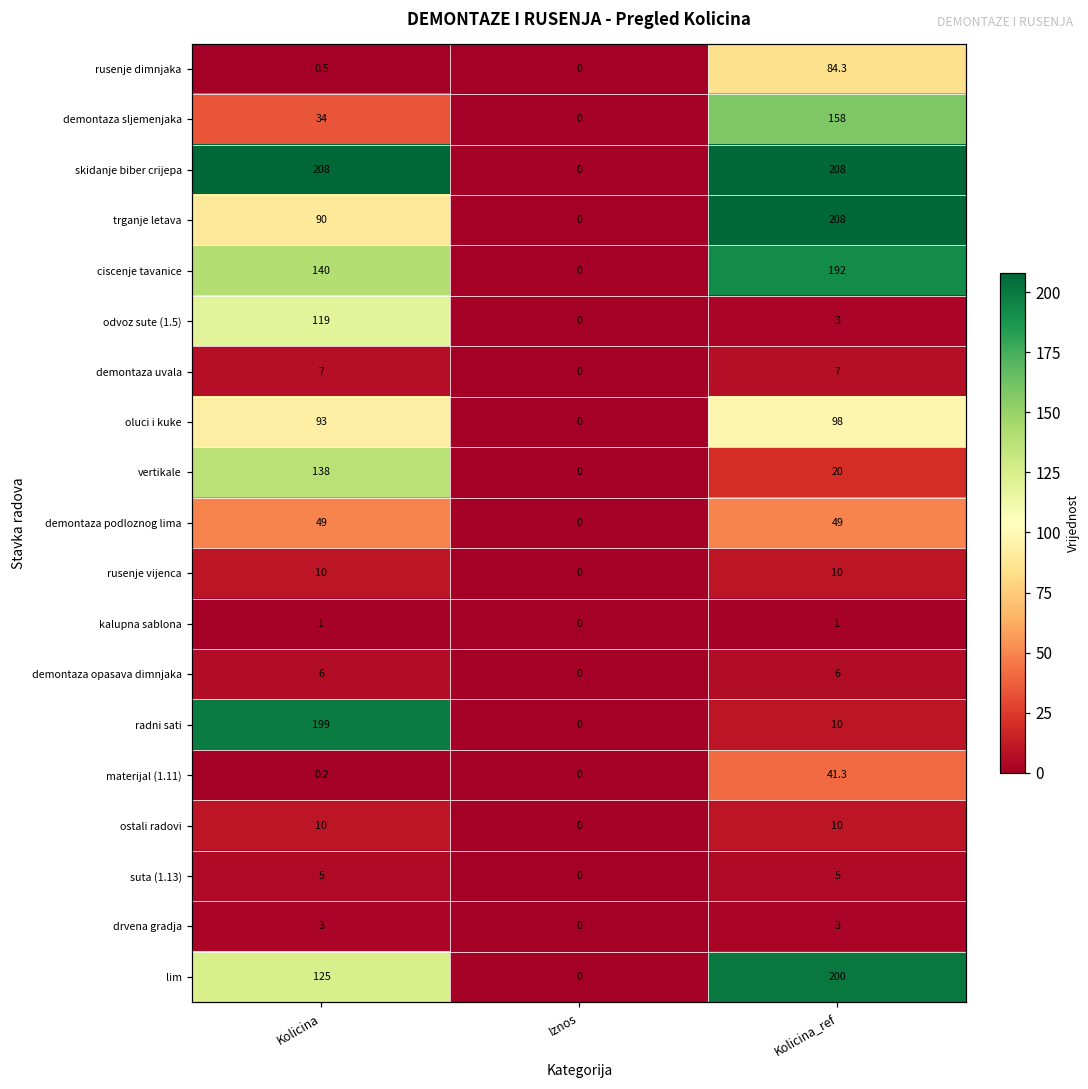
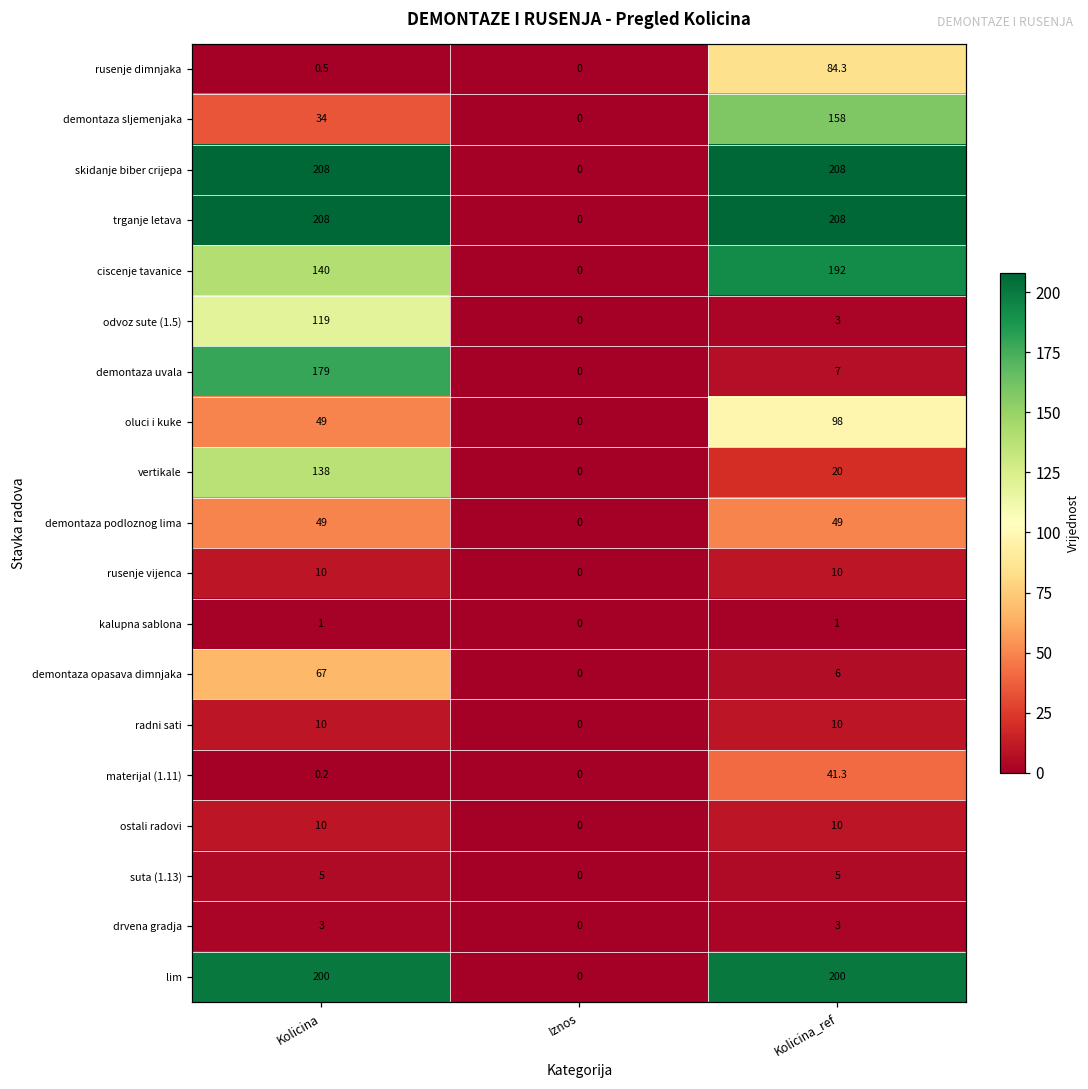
  {
    "rusenje dimnjaka": {
      "Kolicina": 0.5,
      "Iznos": 0,
      "Kolicina_ref": 84.3
    },
    "demontaza sljemenjaka": {
      "Kolicina": 34,
      "Iznos": 0,
      "Kolicina_ref": 158
    },
    "skidanje biber crijepa": {
      "Kolicina": 208,
      "Iznos": 0,
      "Kolicina_ref": 208
    },
    "trganje letava": {
-     "Kolicina": 90,
+     "Kolicina": 208,
      "Iznos": 0,
      "Kolicina_ref": 208
    },
    "ciscenje tavanice": {
      "Kolicina": 140,
      "Iznos": 0,
      "Kolicina_ref": 192
    },
    "odvoz sute (1.5)": {
      "Kolicina": 119,
      "Iznos": 0,
      "Kolicina_ref": 3
    },
    "demontaza uvala": {
-     "Kolicina": 7,
+     "Kolicina": 179,
      "Iznos": 0,
      "Kolicina_ref": 7
    },
    "oluci i kuke": {
-     "Kolicina": 93,
+     "Kolicina": 49,
      "Iznos": 0,
      "Kolicina_ref": 98
    },
    "vertikale": {
      "Kolicina": 138,
      "Iznos": 0,
      "Kolicina_ref": 20
    },
    "demontaza podloznog lima": {
      "Kolicina": 49,
      "Iznos": 0,
      "Kolicina_ref": 49
    },
    "rusenje vijenca": {
      "Kolicina": 10,
      "Iznos": 0,
      "Kolicina_ref": 10
    },
    "kalupna sablona": {
      "Kolicina": 1,
      "Iznos": 0,
      "Kolicina_ref": 1
    },
    "demontaza opasava dimnjaka": {
-     "Kolicina": 6,
+     "Kolicina": 67,
      "Iznos": 0,
      "Kolicina_ref": 6
    },
    "radni sati": {
-     "Kolicina": 199,
+     "Kolicina": 10,
      "Iznos": 0,
      "Kolicina_ref": 10
    },
    "materijal (1.11)": {
      "Kolicina": 0.2,
      "Iznos": 0,
      "Kolicina_ref": 41.3
    },
    "ostali radovi": {
      "Kolicina": 10,
      "Iznos": 0,
      "Kolicina_ref": 10
    },
    "suta (1.13)": {
      "Kolicina": 5,
      "Iznos": 0,
      "Kolicina_ref": 5
    },
    "drvena gradja": {
      "Kolicina": 3,
      "Iznos": 0,
      "Kolicina_ref": 3
    },
    "lim": {
-     "Kolicina": 125,
+     "Kolicina": 200,
      "Iznos": 0,
      "Kolicina_ref": 200
    }
  }
